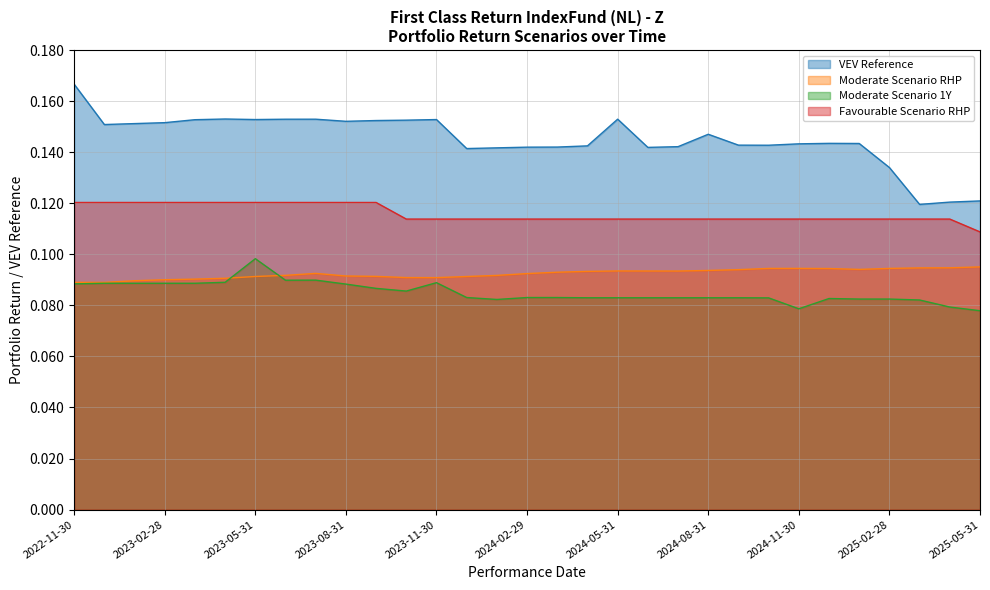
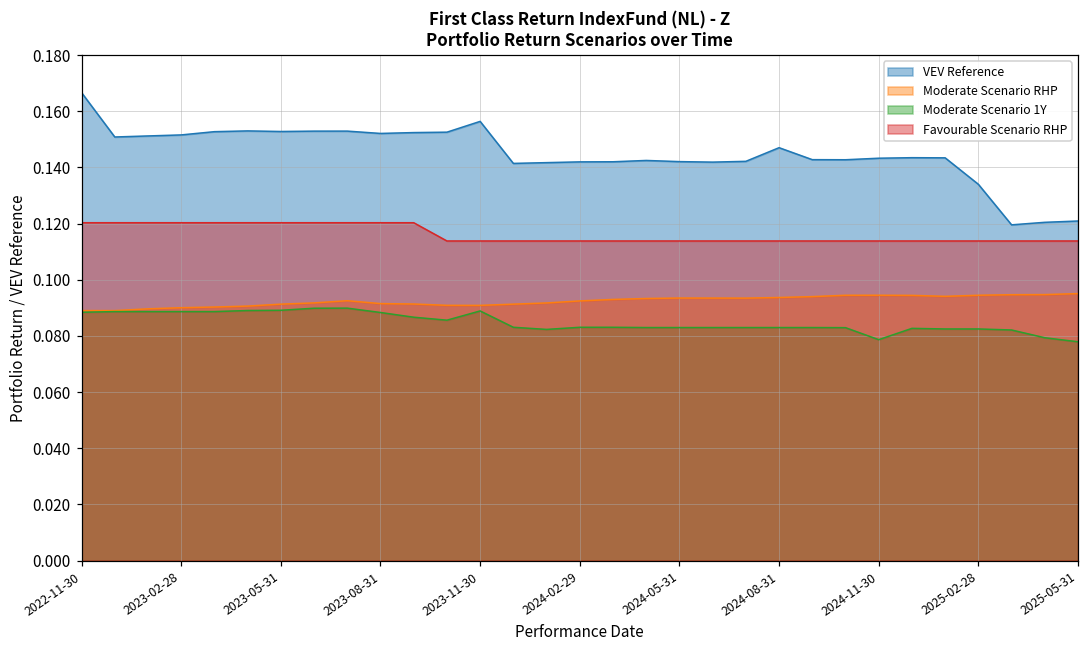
  {
    "VEV Reference": {
      "2022-11-30": 0.167,
      "2023-02-28": 0.152,
      "2023-05-31": 0.153,
      "2023-08-31": 0.152,
-     "2023-11-30": 0.153,
+     "2023-11-30": 0.156,
      "2024-02-29": 0.142,
-     "2024-05-31": 0.153,
+     "2024-05-31": 0.142,
      "2024-08-31": 0.147,
      "2024-11-30": 0.143,
      "2025-02-28": 0.134,
      "2025-05-31": 0.121
    },
    "Moderate Scenario RHP": {
      "2023-02-28": 0.090,
      "2023-05-31": 0.091,
      "2023-08-31": 0.092,
      "2023-11-30": 0.091,
      "2024-02-29": 0.092,
      "2024-05-31": 0.093,
      "2024-08-31": 0.094,
      "2024-11-30": 0.094,
      "2025-02-28": 0.094,
      "2025-05-31": 0.095
    },
    "Moderate Scenario 1Y": {
      "2023-02-28": 0.089,
-     "2023-05-31": 0.098,
+     "2023-05-31": 0.089,
      "2023-08-31": 0.088,
      "2023-11-30": 0.089,
      "2024-02-29": 0.083,
      "2024-05-31": 0.083,
      "2024-08-31": 0.083,
      "2024-11-30": 0.079,
      "2025-02-28": 0.082,
      "2025-05-31": 0.078
    },
    "Favourable Scenario RHP": {
      "2022-11-30": 0.120,
      "2023-02-28": 0.120,
      "2023-05-31": 0.120,
      "2023-08-31": 0.120,
      "2023-11-30": 0.114,
      "2024-02-29": 0.114,
      "2024-05-31": 0.114,
      "2024-08-31": 0.114,
      "2024-11-30": 0.114,
      "2025-02-28": 0.114,
-     "2025-05-31": 0.109
+     "2025-05-31": 0.114
    }
  }
